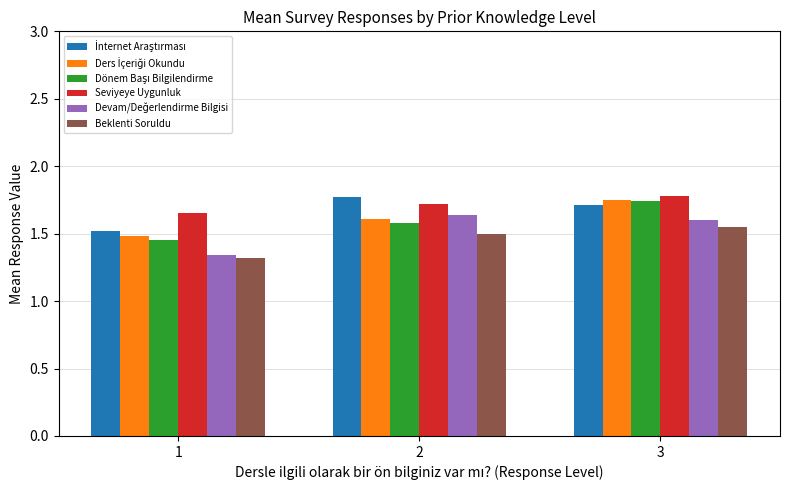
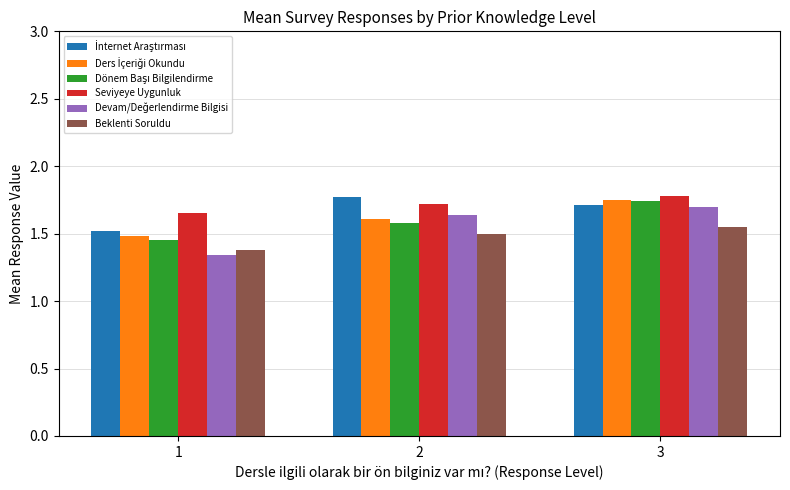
  {
    "İnternet Araştırması": {
      "1": 1.52,
      "2": 1.77,
      "3": 1.71
    },
    "Ders İçeriği Okundu": {
      "1": 1.48,
      "2": 1.61,
      "3": 1.75
    },
    "Dönem Başı Bilgilendirme": {
      "1": 1.45,
      "2": 1.58,
      "3": 1.74
    },
    "Seviyeye Uygunluk": {
      "1": 1.65,
      "2": 1.72,
      "3": 1.78
    },
    "Devam/Değerlendirme Bilgisi": {
      "1": 1.34,
      "2": 1.64,
-     "3": 1.6
+     "3": 1.7
    },
    "Beklenti Soruldu": {
-     "1": 1.32,
+     "1": 1.38,
      "2": 1.50,
      "3": 1.55
    }
  }
